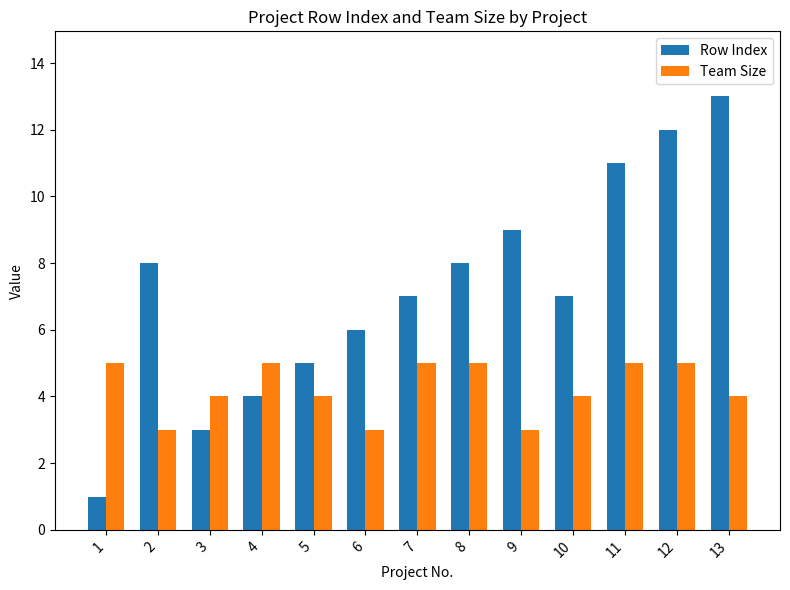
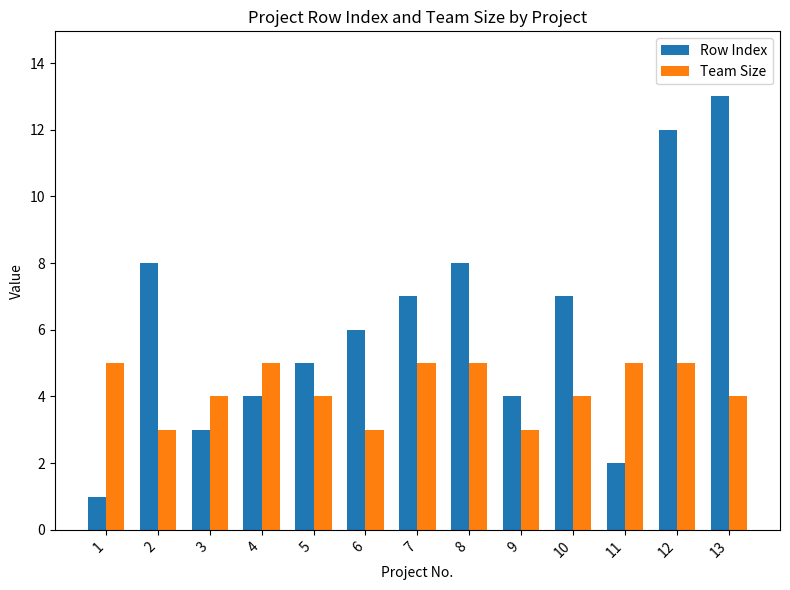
  {
    "Row Index": {
      "1": 1,
      "2": 8,
      "3": 3,
      "4": 4,
      "5": 5,
      "6": 6,
      "7": 7,
      "8": 8,
-     "9": 9,
+     "9": 4,
      "10": 7,
-     "11": 11,
+     "11": 2,
      "12": 12,
      "13": 13
    },
    "Team Size": {
      "1": 5,
      "2": 3,
      "3": 4,
      "4": 5,
      "5": 4,
      "6": 3,
      "7": 5,
      "8": 5,
      "9": 3,
      "10": 4,
      "11": 5,
      "12": 5,
      "13": 4
    }
  }
